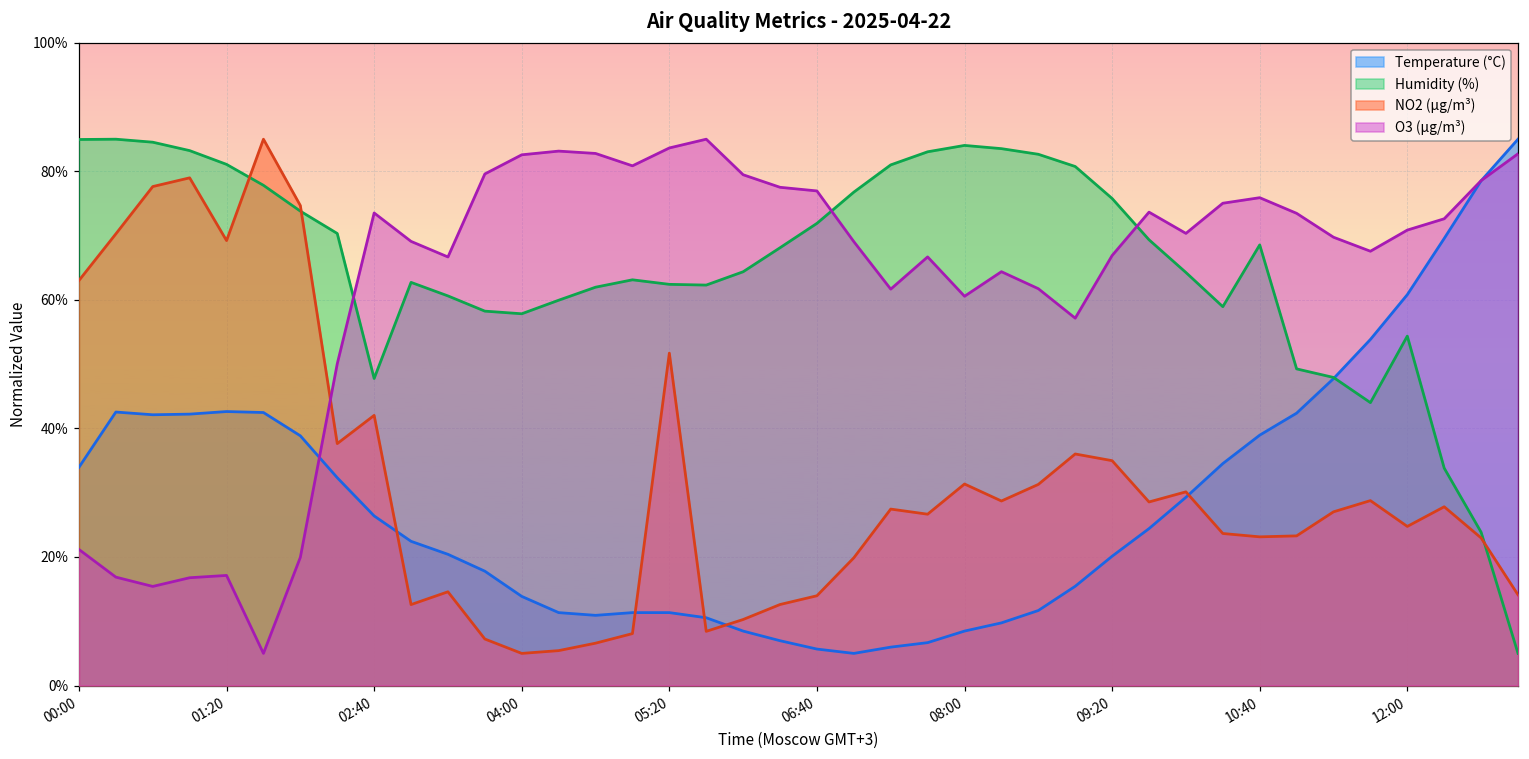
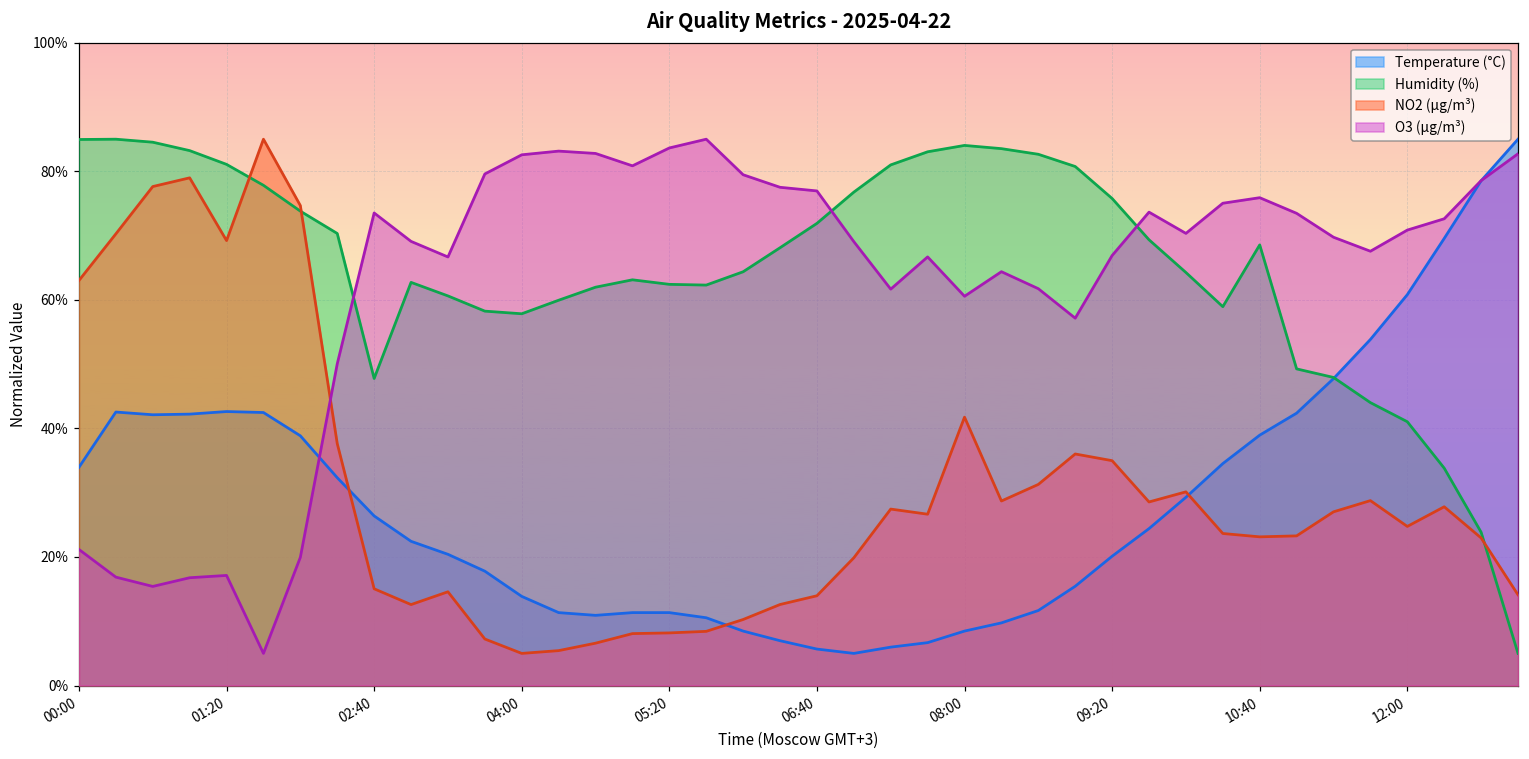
  {
    "Temperature (°C)": {
      "00:00": "34%",
      "01:20": "43%",
      "02:40": "26%",
      "04:00": "14%",
      "05:20": "11%",
      "06:40": "6%",
      "08:00": "8%",
      "09:20": "20%",
      "10:40": "39%",
      "12:00": "61%"
    },
    "Humidity (%)": {
      "00:00": "85%",
      "01:20": "81%",
      "02:40": "48%",
      "04:00": "58%",
      "05:20": "62%",
      "06:40": "72%",
      "08:00": "84%",
      "09:20": "76%",
      "10:40": "69%",
-     "12:00": "54%"
+     "12:00": "41%"
    },
    "NO2 (µg/m³)": {
      "00:00": "63%",
      "01:20": "69%",
-     "02:40": "42%",
+     "02:40": "15%",
      "04:00": "5%",
-     "05:20": "52%",
+     "05:20": "8%",
      "06:40": "14%",
-     "08:00": "31%",
+     "08:00": "42%",
      "09:20": "35%",
      "10:40": "23%",
      "12:00": "25%"
    },
    "O3 (µg/m³)": {
      "00:00": "21%",
      "01:20": "17%",
      "02:40": "74%",
      "04:00": "83%",
      "05:20": "84%",
      "06:40": "77%",
      "08:00": "61%",
      "09:20": "67%",
      "10:40": "76%",
      "12:00": "71%"
    }
  }
